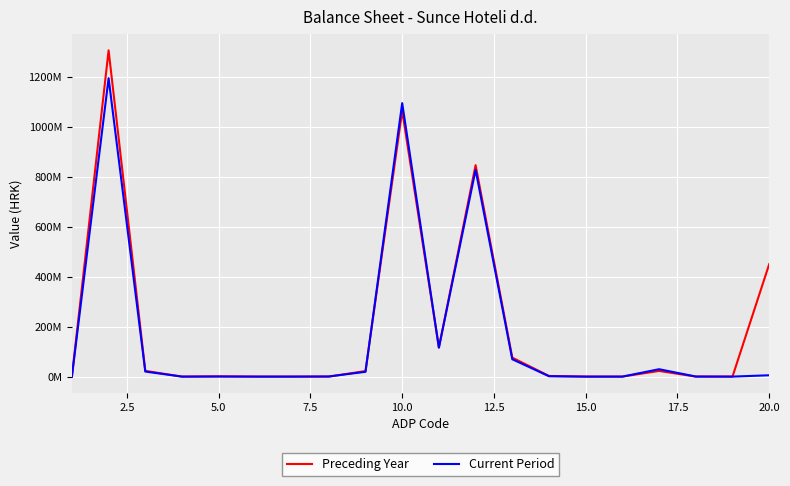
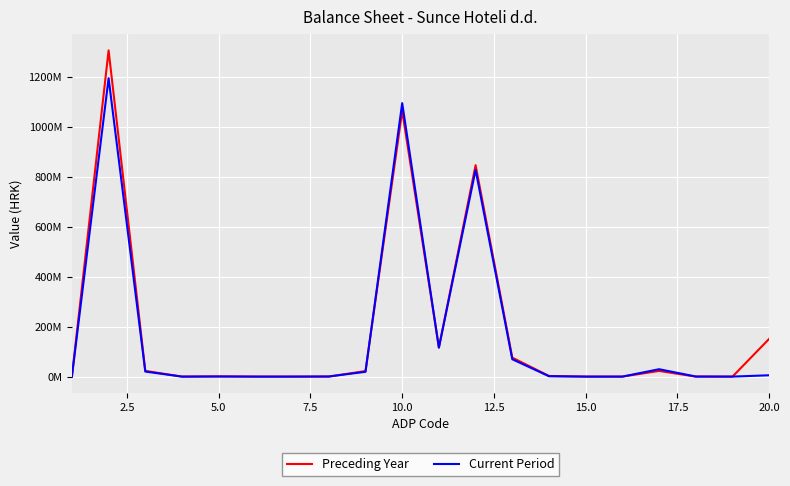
  {
    "Preceding Year": {
      "10.0": 1070000000,
-     "20.0": 450000000
+     "20.0": 150000000
    },
    "Current Period": {
      "10.0": 1100000000,
      "20.0": 10000000
    }
  }
